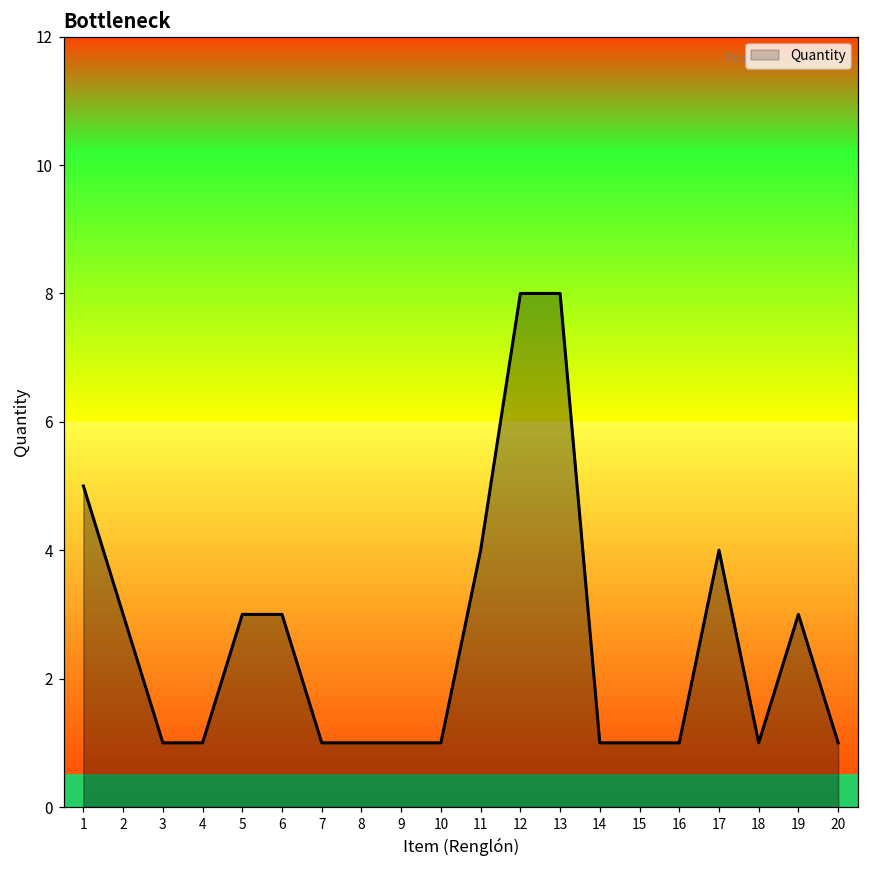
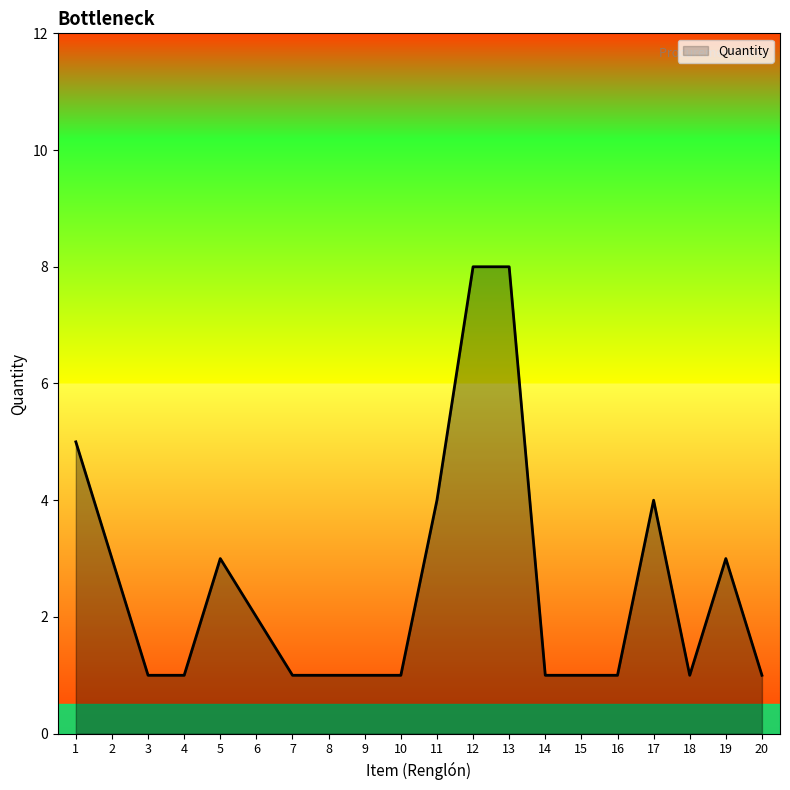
  {
    "1": 5,
    "2": 3,
    "3": 1,
    "4": 1,
    "5": 3,
-   "6": 3,
+   "6": 2,
    "7": 1,
    "8": 1,
    "9": 1,
    "10": 1,
    "11": 4,
    "12": 8,
    "13": 8,
    "14": 1,
    "15": 1,
    "16": 1,
    "17": 4,
    "18": 1,
    "19": 3,
    "20": 1
  }
